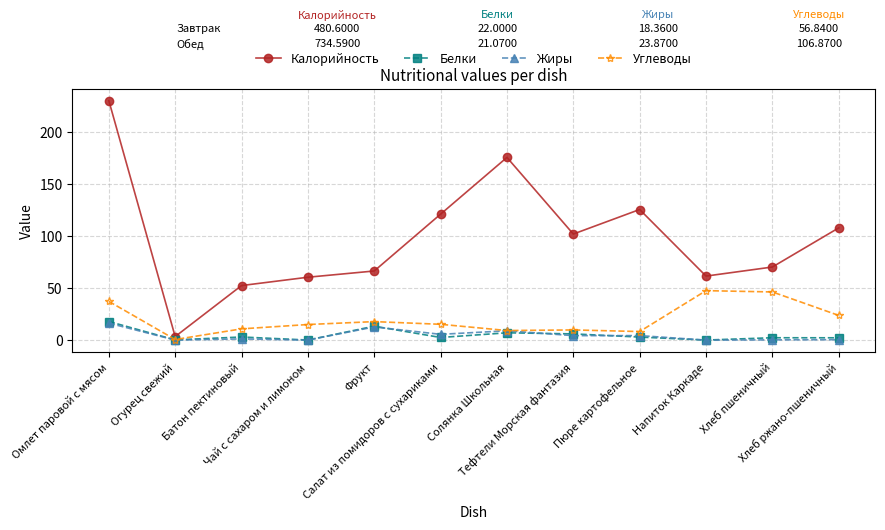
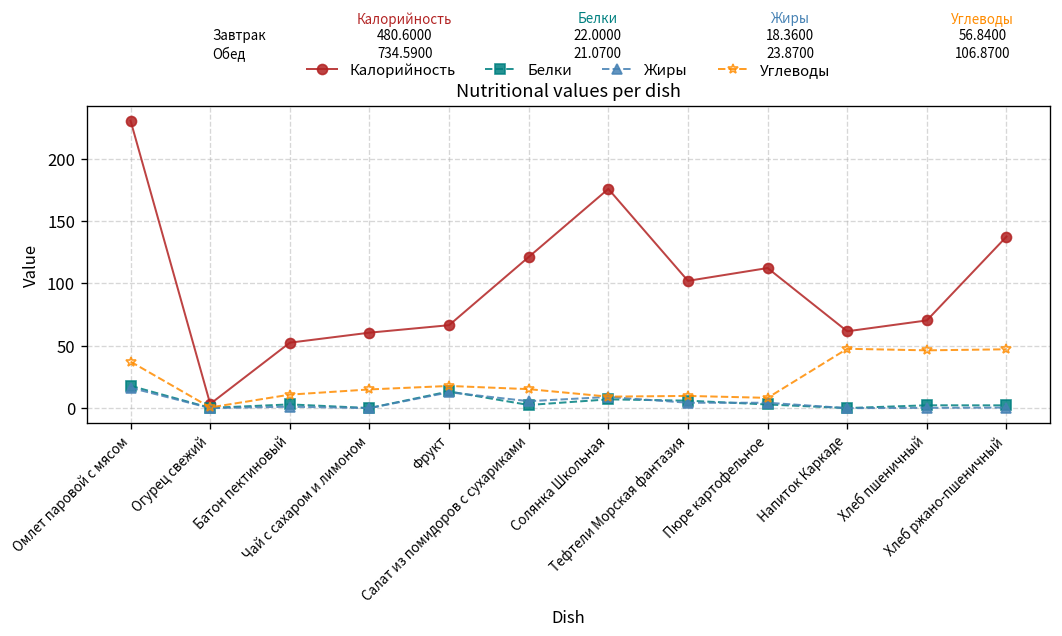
  {
    "Калорийность": {
      "Омлет паровой с мясом": 230,
      "Огурец свежий": 3,
      "Батон пектиновый": 52,
      "Чай с сахаром и лимоном": 61,
      "Фрукт": 67,
      "Салат из помидоров с сухариками": 121,
      "Солянка Школьная": 176,
      "Тефтели Морская фантазия": 102,
-     "Пюре картофельное": 126,
+     "Пюре картофельное": 112,
      "Напиток Каркаде": 62,
      "Хлеб пшеничный": 70,
-     "Хлеб ржано-пшеничный": 108
+     "Хлеб ржано-пшеничный": 137
    },
    "Белки": {
      "Салат из помидоров с сухариками": 3
    },
    "Жиры": {
      "Салат из помидоров с сухариками": 6
    },
    "Углеводы": {
      "Омлет паровой с мясом": 37,
      "Батон пектиновый": 11,
      "Чай с сахаром и лимоном": 15,
      "Фрукт": 18,
      "Салат из помидоров с сухариками": 15,
      "Тефтели Морская фантазия": 10,
      "Пюре картофельное": 8,
      "Напиток Каркаде": 48,
      "Хлеб пшеничный": 46,
-     "Хлеб ржано-пшеничный": 24
+     "Хлеб ржано-пшеничный": 47
    }
  }
